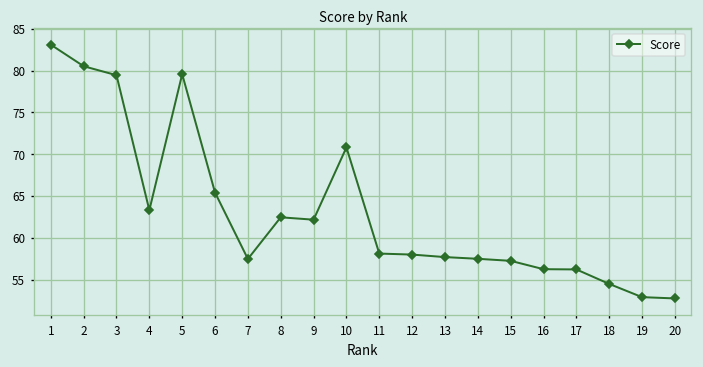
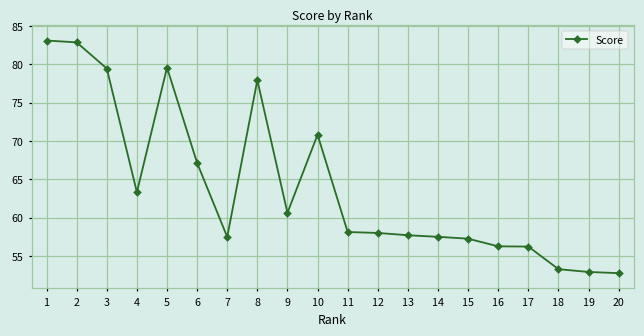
  {
    "1": 83,
-   "2": 81,
+   "2": 83,
    "3": 79,
    "4": 63,
    "5": 80,
-   "6": 65,
+   "6": 67,
    "7": 57,
-   "8": 62,
-   "9": 62,
+   "8": 78,
+   "9": 61,
    "10": 71,
    "11": 58,
    "12": 58,
    "13": 58,
    "14": 57,
    "15": 57,
    "16": 56,
    "17": 56,
-   "18": 54,
+   "18": 53,
    "19": 53,
    "20": 53
  }
